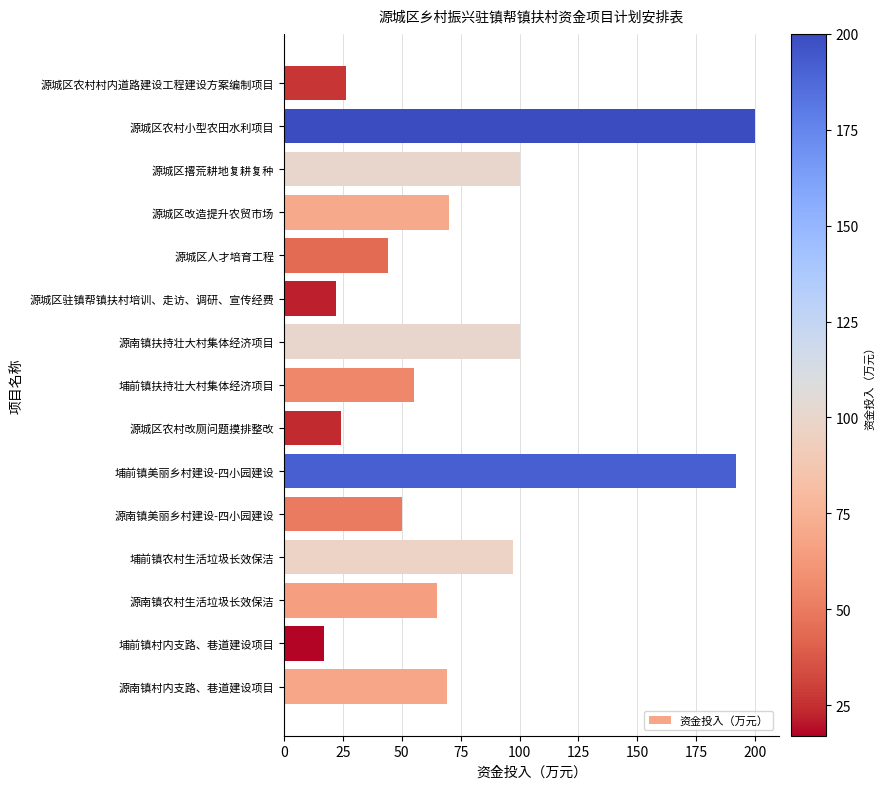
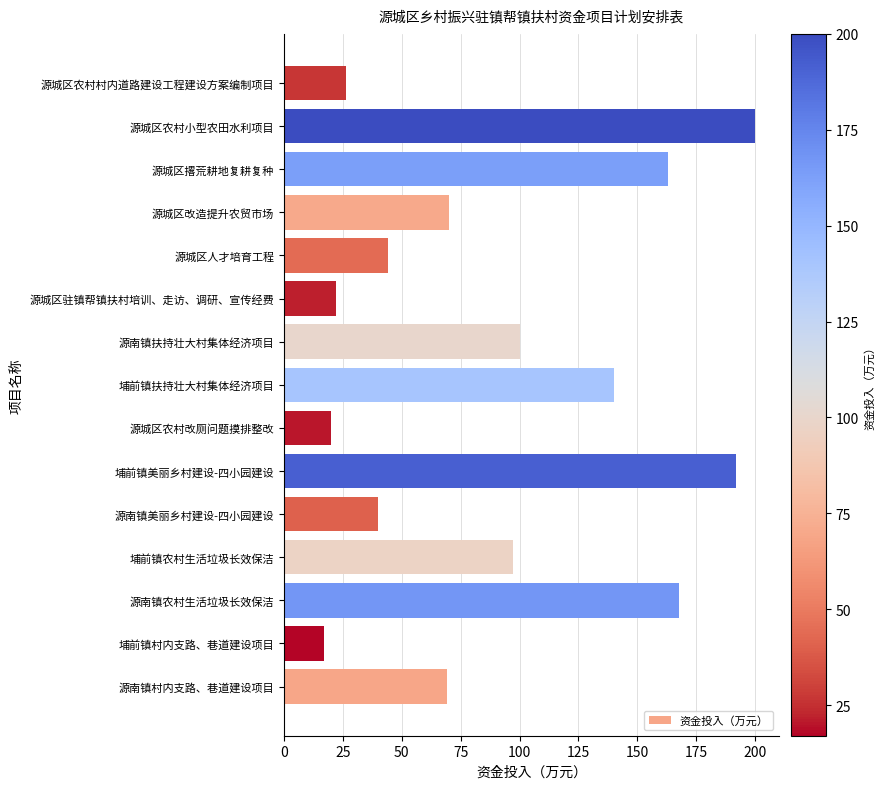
  {
    "源城区农村村内道路建设工程建设方案编制项目": 27,
    "源城区农村小型农田水利项目": 200,
-   "源城区撂荒耕地复耕复种": 100,
+   "源城区撂荒耕地复耕复种": 163,
    "源城区改造提升农贸市场": 70,
    "源城区人才培育工程": 44,
    "源城区驻镇帮镇扶村培训、走访、调研、宣传经费": 22,
    "源南镇扶持壮大村集体经济项目": 100,
-   "埔前镇扶持壮大村集体经济项目": 55,
-   "源城区农村改厕问题摸排整改": 24,
+   "埔前镇扶持壮大村集体经济项目": 140,
+   "源城区农村改厕问题摸排整改": 20,
    "埔前镇美丽乡村建设-四小园建设": 192,
-   "源南镇美丽乡村建设-四小园建设": 50,
+   "源南镇美丽乡村建设-四小园建设": 40,
    "埔前镇农村生活垃圾长效保洁": 97,
-   "源南镇农村生活垃圾长效保洁": 65,
+   "源南镇农村生活垃圾长效保洁": 168,
    "埔前镇村内支路、巷道建设项目": 17,
    "源南镇村内支路、巷道建设项目": 69
  }
